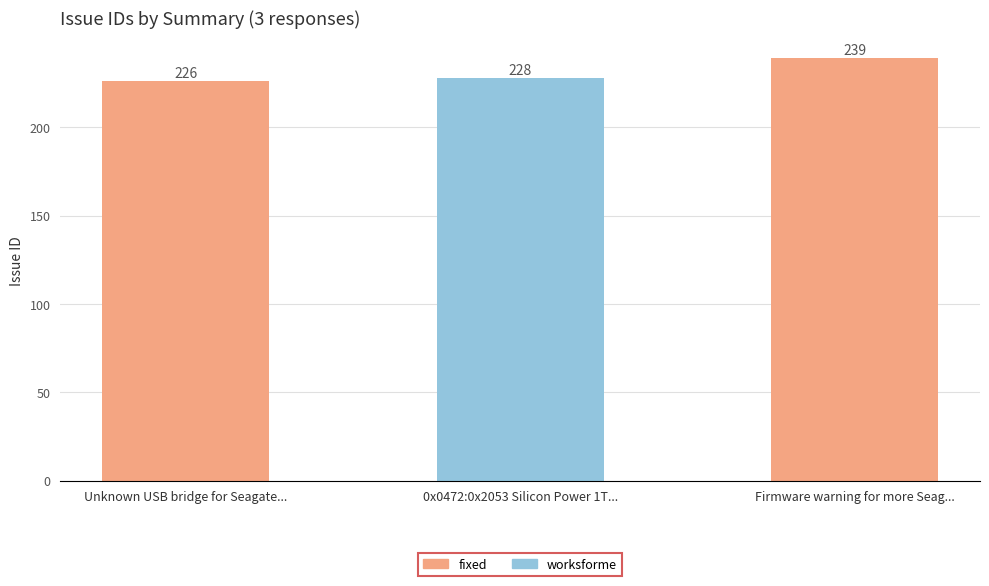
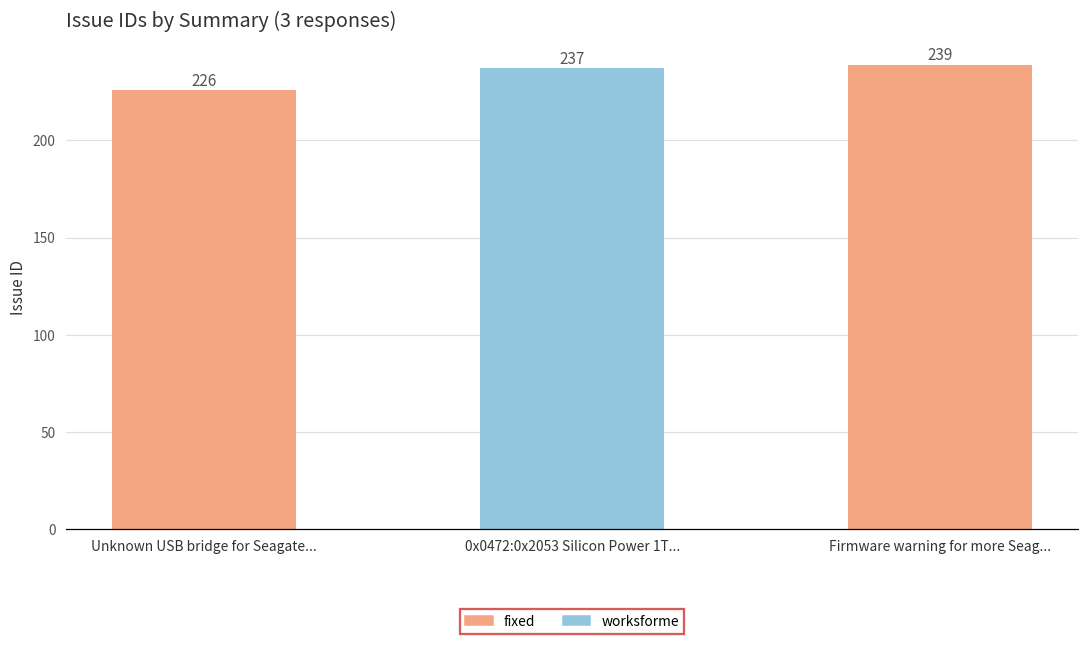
  {
    "Unknown USB bridge for Seagate...": 226,
-   "0x0472:0x2053 Silicon Power 1T...": 228,
+   "0x0472:0x2053 Silicon Power 1T...": 237,
    "Firmware warning for more Seag...": 239
  }
